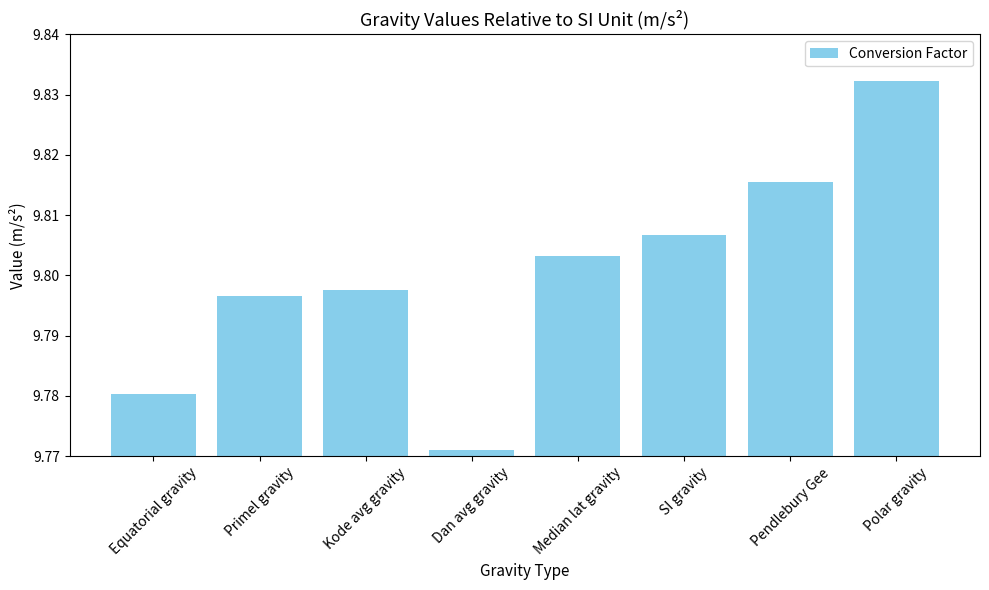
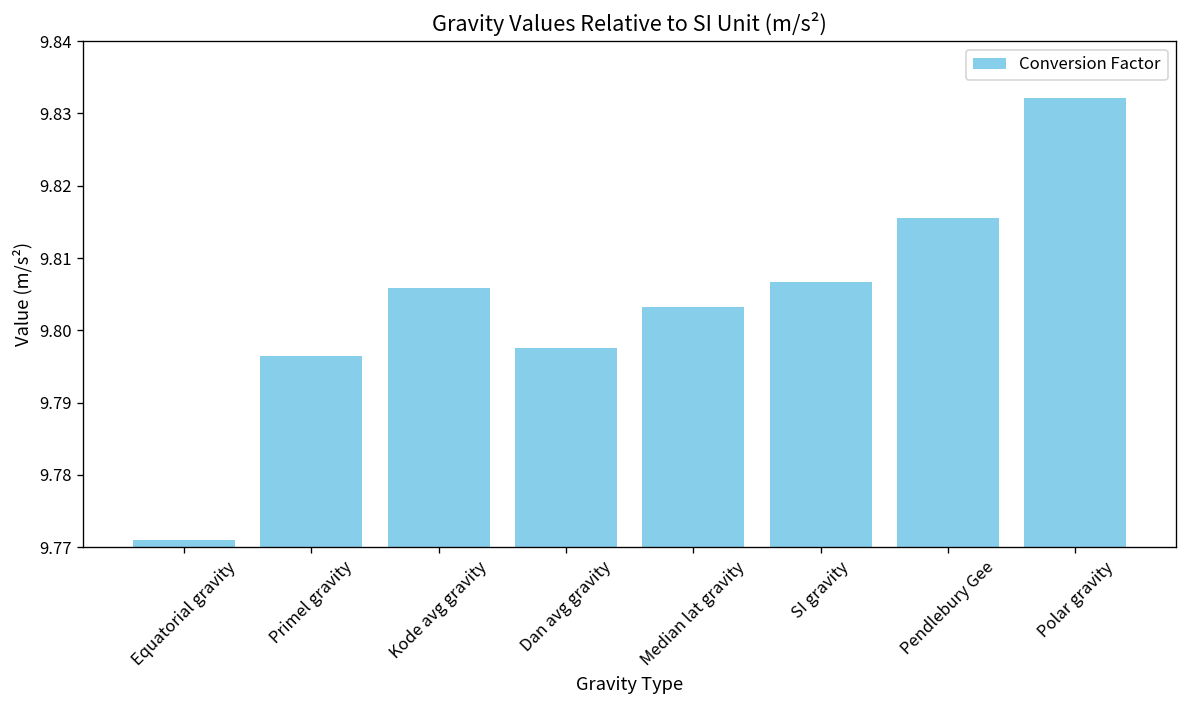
  {
-   "Equatorial gravity": 9.780,
+   "Equatorial gravity": 9.771,
    "Primel gravity": 9.797,
-   "Kode avg gravity": 9.798,
-   "Dan avg gravity": 9.771,
+   "Kode avg gravity": 9.806,
+   "Dan avg gravity": 9.798,
    "Median lat gravity": 9.803,
    "SI gravity": 9.807,
    "Pendlebury Gee": 9.816,
    "Polar gravity": 9.832
  }
